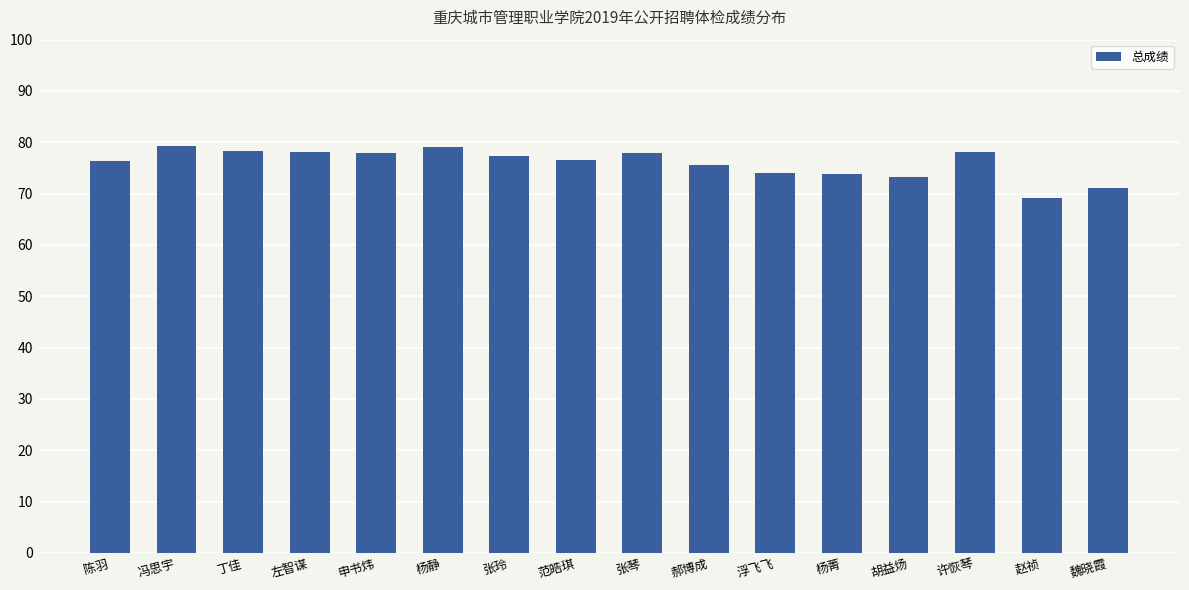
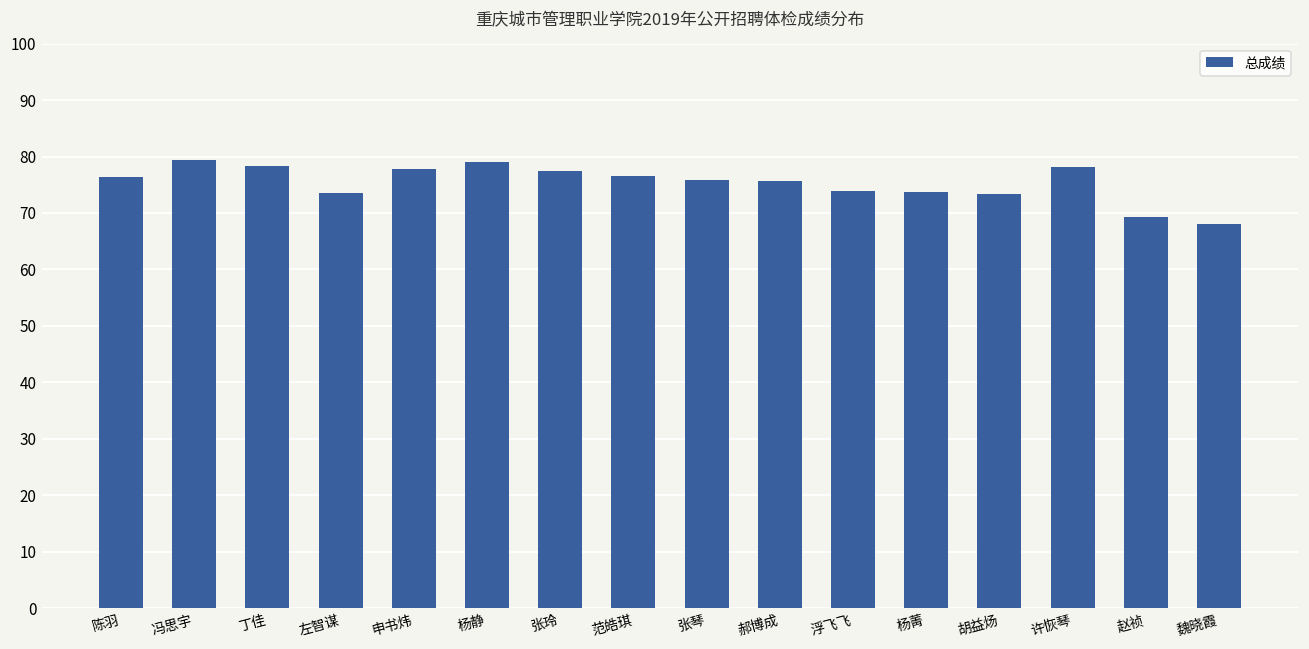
  {
    "陈羽": 76,
    "冯思宇": 79,
    "丁佳": 78,
-   "左智谋": 78,
+   "左智谋": 74,
    "申书炜": 78,
    "杨静": 79,
    "张玲": 77,
    "范皓琪": 77,
-   "张琴": 78,
+   "张琴": 76,
    "郝博成": 76,
    "浮飞飞": 74,
    "杨菁": 74,
    "胡益炀": 73,
    "许恢琴": 78,
    "赵祯": 69,
-   "魏晓霞": 71
+   "魏晓霞": 68
  }
